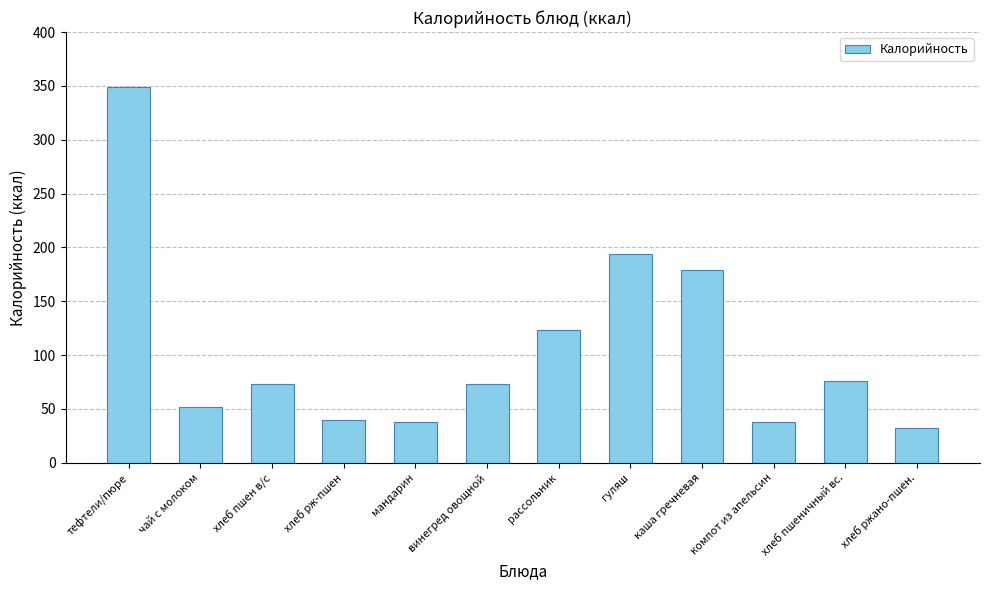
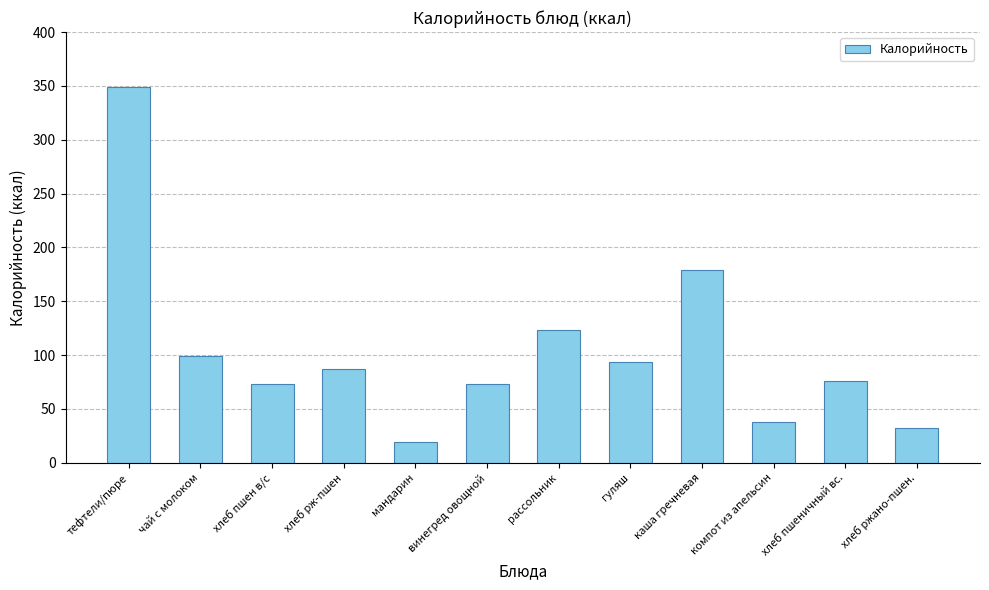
  {
    "тефтели/пюре": 349,
-   "чай с молоком": 52,
+   "чай с молоком": 99,
    "хлеб пшен в/с": 73,
-   "хлеб рж-пшен": 40,
-   "мандарин": 38,
+   "хлеб рж-пшен": 87,
+   "мандарин": 20,
    "винегред овощной": 73,
    "рассольник": 123,
-   "гуляш": 194,
+   "гуляш": 94,
    "каша гречневая": 179,
    "компот из апельсин": 38,
    "хлеб пшеничный вс.": 76,
    "хлеб ржано-пшен.": 32
  }
